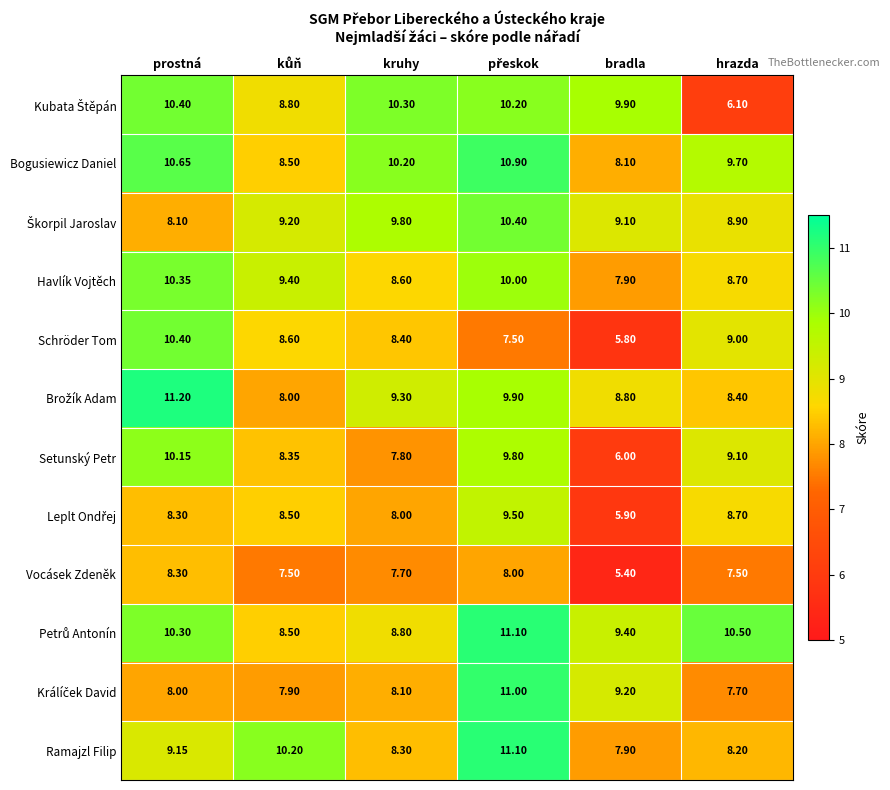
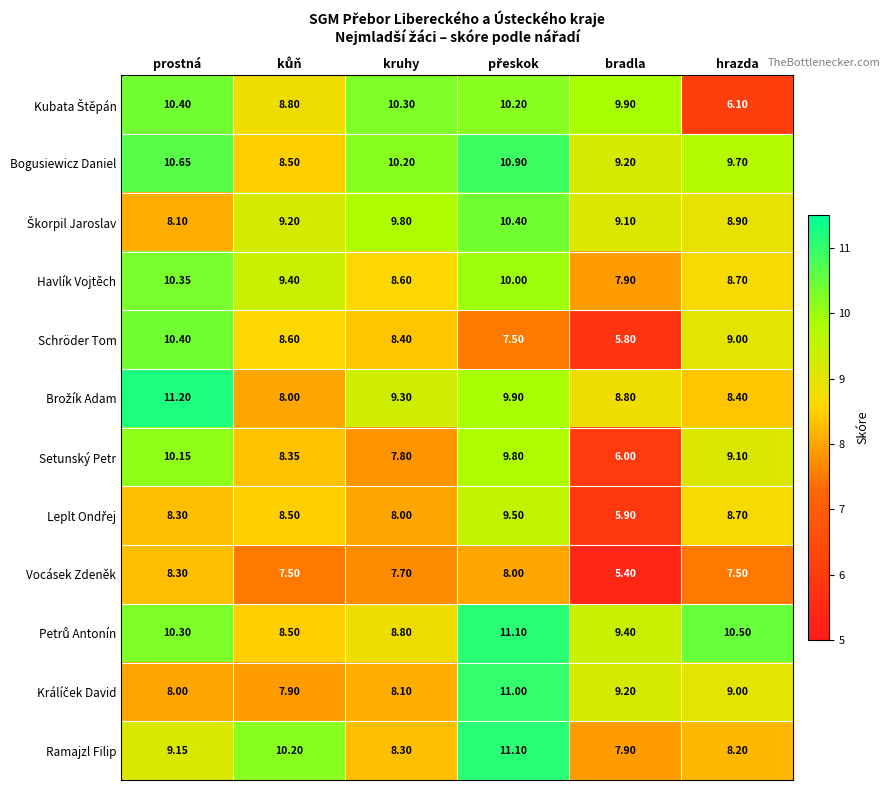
  {
    "Kubata Štěpán": {
      "prostná": 10.40,
      "kůň": 8.80,
      "kruhy": 10.30,
      "přeskok": 10.20,
      "bradla": 9.90,
      "hrazda": 6.10
    },
    "Bogusiewicz Daniel": {
      "prostná": 10.65,
      "kůň": 8.50,
      "kruhy": 10.20,
      "přeskok": 10.90,
-     "bradla": 8.10,
+     "bradla": 9.20,
      "hrazda": 9.70
    },
    "Škorpil Jaroslav": {
      "prostná": 8.10,
      "kůň": 9.20,
      "kruhy": 9.80,
      "přeskok": 10.40,
      "bradla": 9.10,
      "hrazda": 8.90
    },
    "Havlík Vojtěch": {
      "prostná": 10.35,
      "kůň": 9.40,
      "kruhy": 8.60,
      "přeskok": 10.00,
      "bradla": 7.90,
      "hrazda": 8.70
    },
    "Schröder Tom": {
      "prostná": 10.40,
      "kůň": 8.60,
      "kruhy": 8.40,
      "přeskok": 7.50,
      "bradla": 5.80,
      "hrazda": 9.00
    },
    "Brožík Adam": {
      "prostná": 11.20,
      "kůň": 8.00,
      "kruhy": 9.30,
      "přeskok": 9.90,
      "bradla": 8.80,
      "hrazda": 8.40
    },
    "Setunský Petr": {
      "prostná": 10.15,
      "kůň": 8.35,
      "kruhy": 7.80,
      "přeskok": 9.80,
      "bradla": 6.00,
      "hrazda": 9.10
    },
    "Leplt Ondřej": {
      "prostná": 8.30,
      "kůň": 8.50,
      "kruhy": 8.00,
      "přeskok": 9.50,
      "bradla": 5.90,
      "hrazda": 8.70
    },
    "Vocásek Zdeněk": {
      "prostná": 8.30,
      "kůň": 7.50,
      "kruhy": 7.70,
      "přeskok": 8.00,
      "bradla": 5.40,
      "hrazda": 7.50
    },
    "Petrů Antonín": {
      "prostná": 10.30,
      "kůň": 8.50,
      "kruhy": 8.80,
      "přeskok": 11.10,
      "bradla": 9.40,
      "hrazda": 10.50
    },
    "Králíček David": {
      "prostná": 8.00,
      "kůň": 7.90,
      "kruhy": 8.10,
      "přeskok": 11.00,
      "bradla": 9.20,
-     "hrazda": 7.70
+     "hrazda": 9.00
    },
    "Ramajzl Filip": {
      "prostná": 9.15,
      "kůň": 10.20,
      "kruhy": 8.30,
      "přeskok": 11.10,
      "bradla": 7.90,
      "hrazda": 8.20
    }
  }
